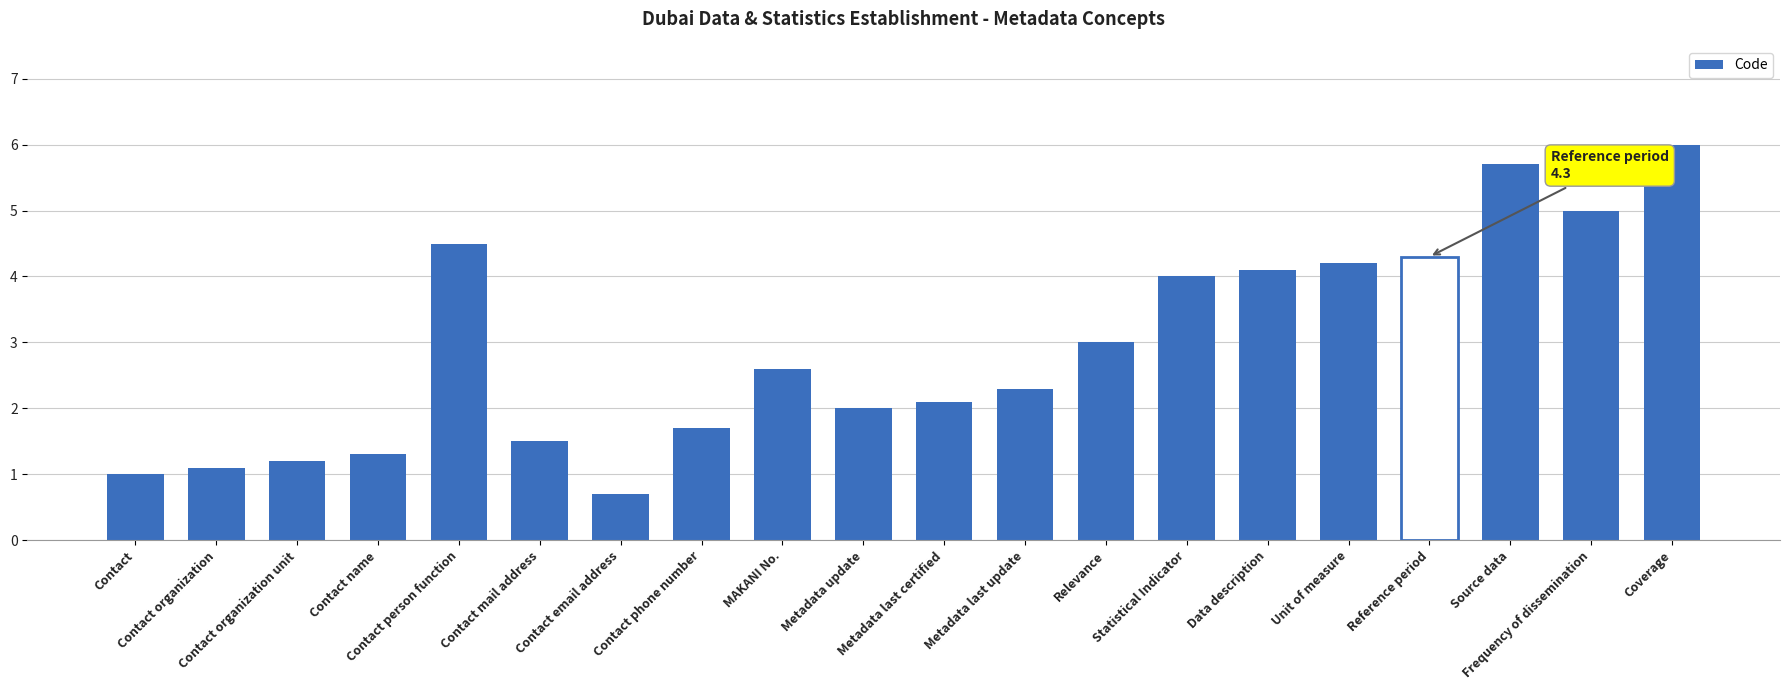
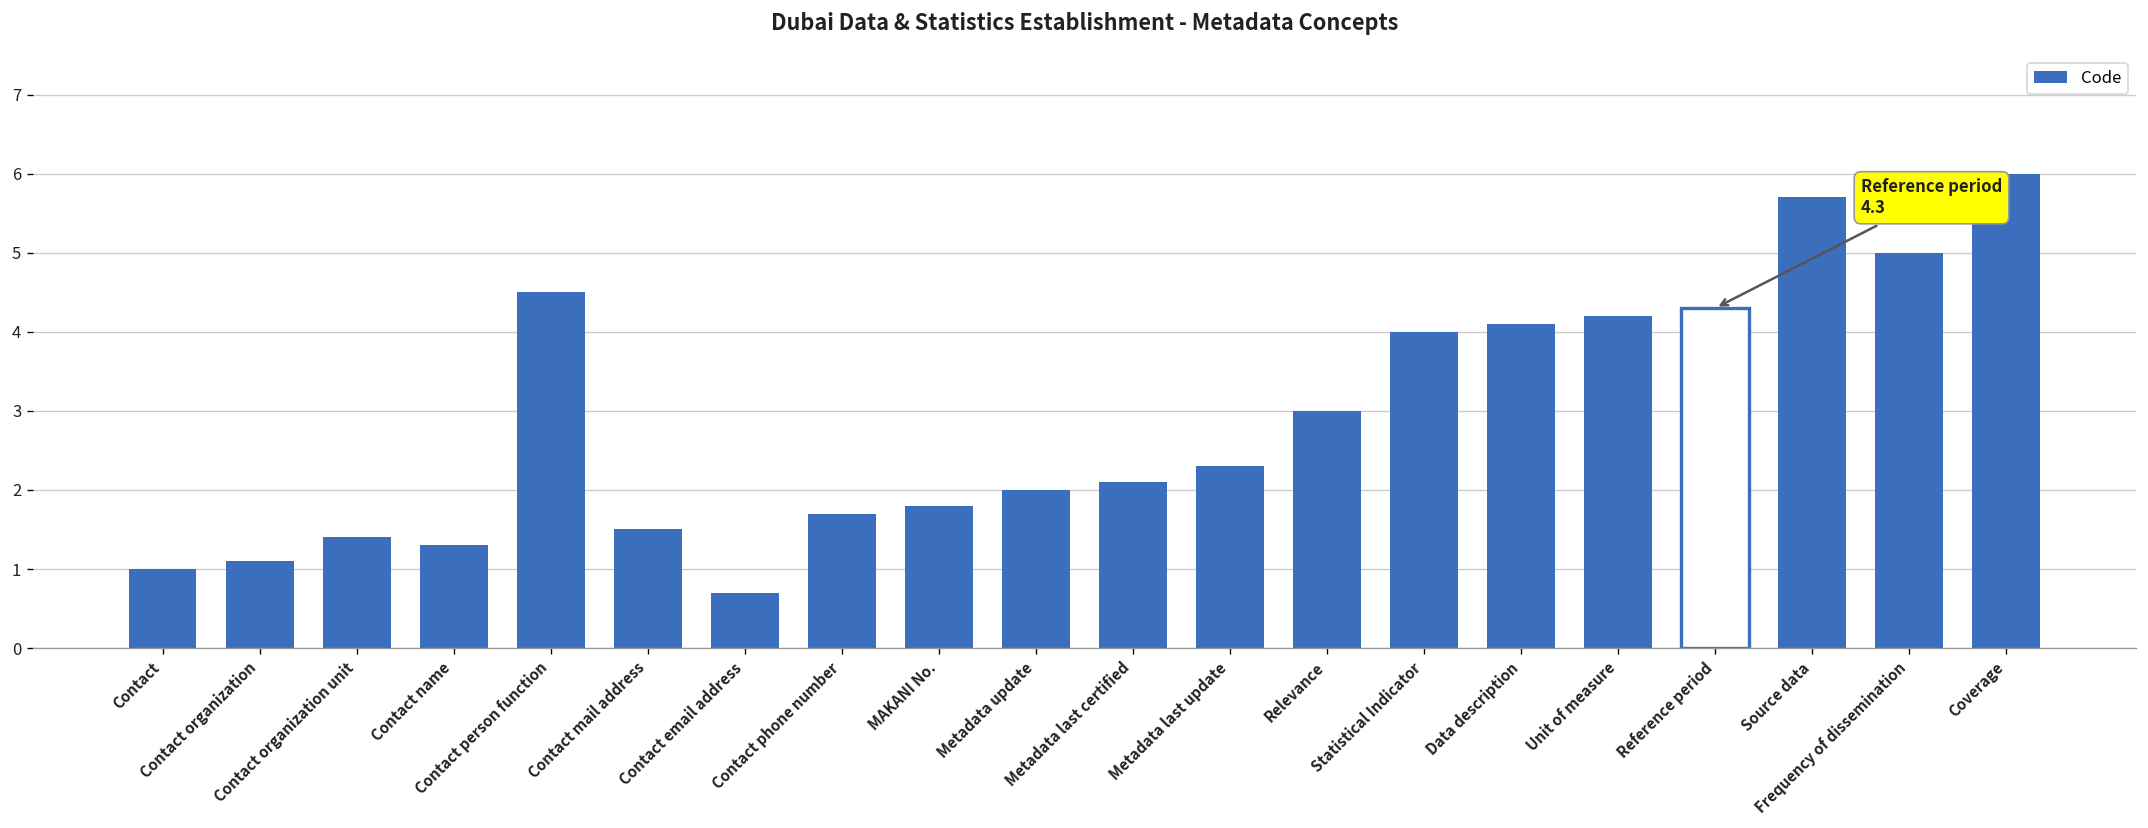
  {
    "Contact": 1.0,
    "Contact organization": 1.1,
-   "Contact organization unit": 1.2,
+   "Contact organization unit": 1.4,
    "Contact name": 1.3,
    "Contact person function": 4.5,
    "Contact mail address": 1.5,
    "Contact email address": 0.7,
    "Contact phone number": 1.7,
-   "MAKANI No.": 2.6,
+   "MAKANI No.": 1.8,
    "Metadata update": 2.0,
    "Metadata last certified": 2.1,
    "Metadata last update": 2.3,
    "Relevance": 3.0,
    "Statistical Indicator": 4.0,
    "Data description": 4.1,
    "Unit of measure": 4.2,
    "Reference period": 4.3,
    "Coverage": 6.0
  }
